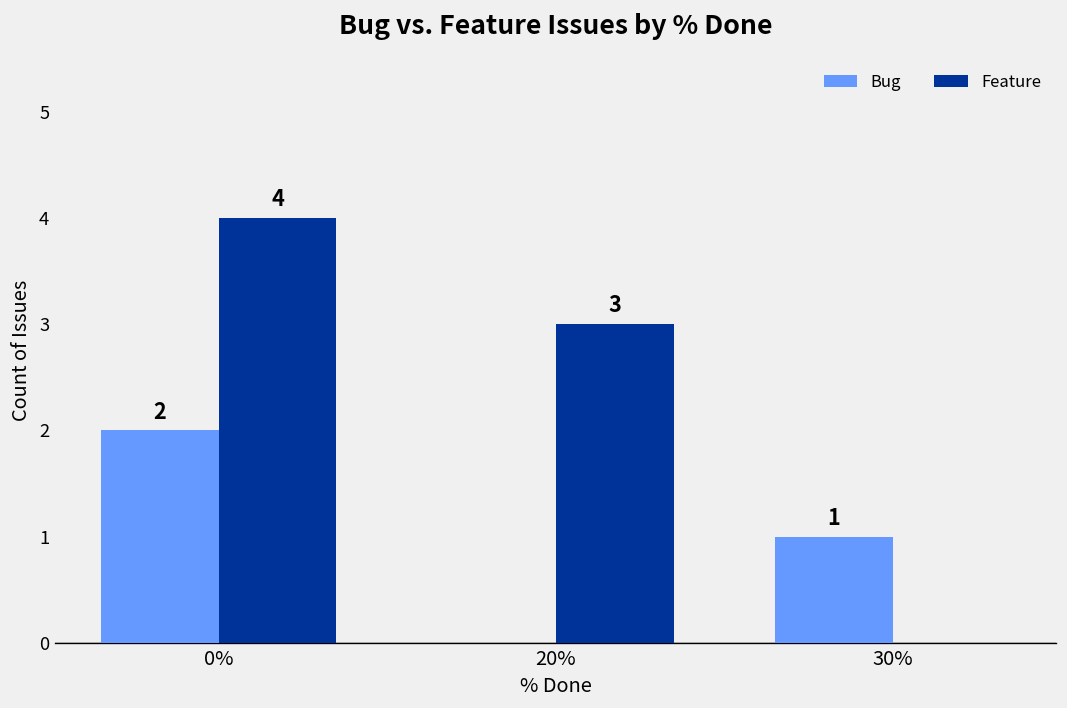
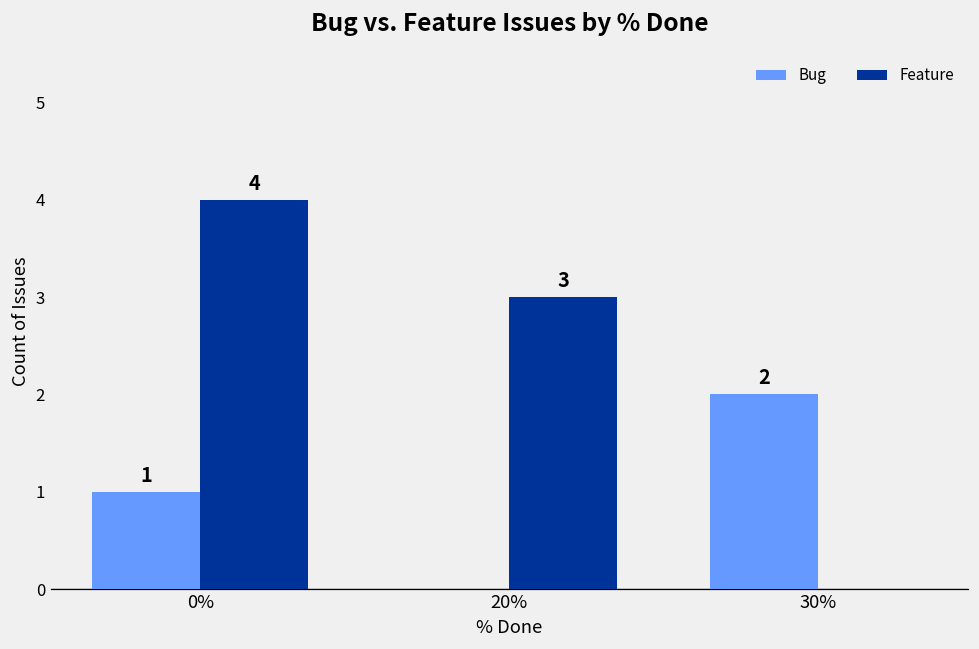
  {
    "Bug": {
-     "0%": 2,
-     "30%": 1
+     "0%": 1,
+     "30%": 2
    },
    "Feature": {
      "0%": 4,
      "20%": 3
    }
  }
